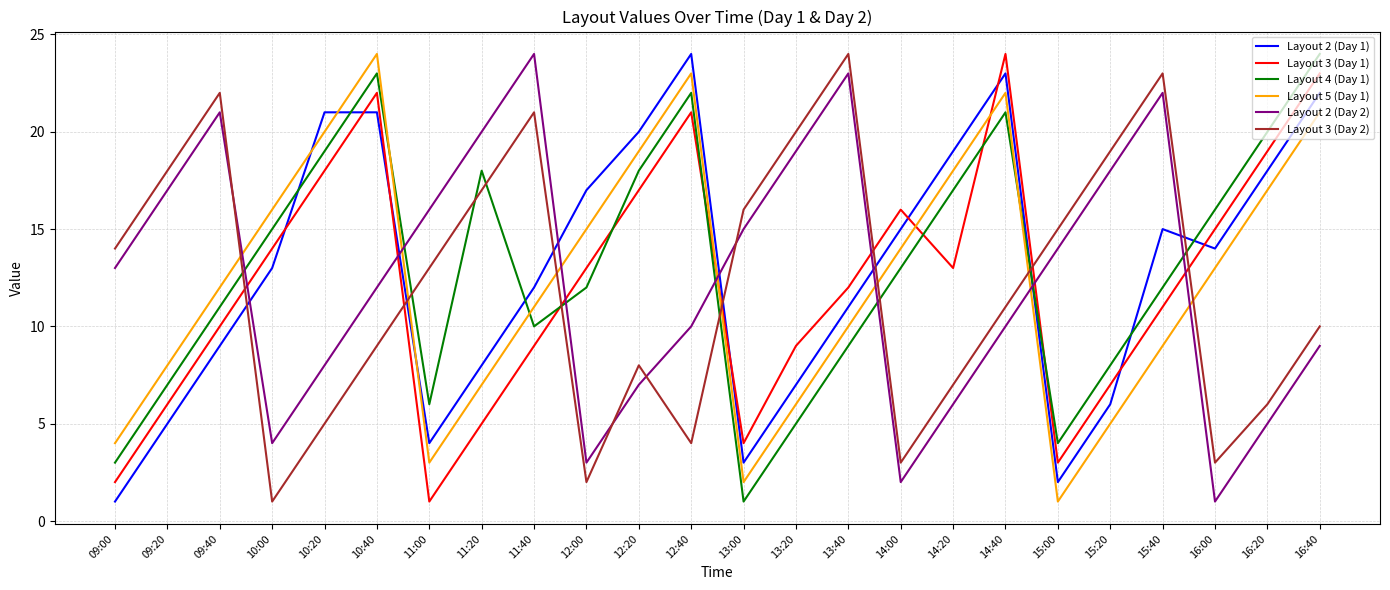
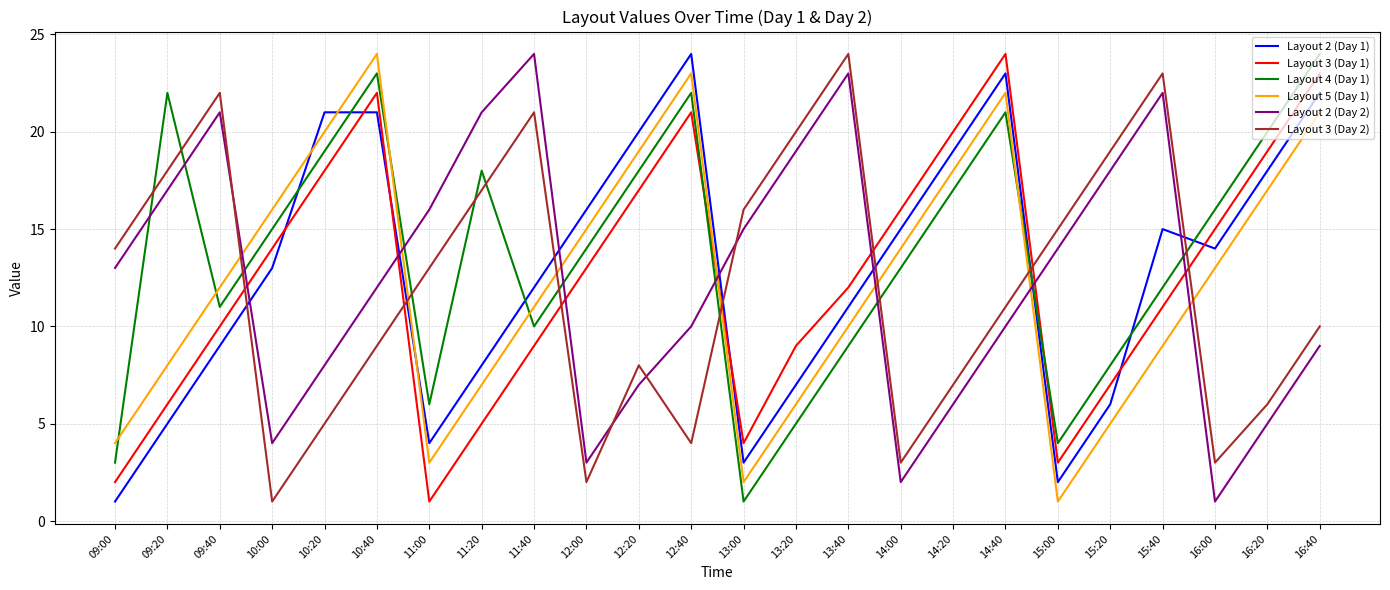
  {
    "Layout 2 (Day 1)": {
      "09:00": 1,
      "09:20": 5,
      "09:40": 9,
      "10:00": 13,
      "10:20": 21,
      "10:40": 21,
      "11:00": 4,
      "11:20": 8,
      "11:40": 12,
-     "12:00": 17,
+     "12:00": 16,
      "12:20": 20,
      "12:40": 24,
      "13:00": 3,
      "13:20": 7,
      "13:40": 11,
      "14:00": 15,
      "14:20": 19,
      "14:40": 23,
      "15:00": 2,
      "15:20": 6,
      "15:40": 15,
      "16:00": 14,
      "16:20": 18
    },
    "Layout 3 (Day 1)": {
      "09:00": 2,
      "09:20": 6,
      "09:40": 10,
      "10:00": 14,
      "10:20": 18,
      "10:40": 22,
      "11:00": 1,
      "11:20": 5,
      "11:40": 9,
      "12:00": 13,
      "12:20": 17,
      "12:40": 21,
      "13:00": 4,
      "13:20": 9,
      "13:40": 12,
      "14:00": 16,
-     "14:20": 13,
+     "14:20": 20,
      "14:40": 24,
      "15:00": 3,
      "15:20": 7,
      "15:40": 11,
      "16:00": 15,
      "16:20": 19
    },
    "Layout 4 (Day 1)": {
      "09:00": 3,
-     "09:20": 7,
+     "09:20": 22,
      "09:40": 11,
      "10:00": 15,
      "10:20": 19,
      "10:40": 23,
      "11:00": 6,
      "11:20": 18,
      "11:40": 10,
-     "12:00": 12,
+     "12:00": 14,
      "12:20": 18,
      "12:40": 22,
      "13:00": 1,
      "13:20": 5,
      "13:40": 9,
      "14:00": 13,
      "14:20": 17,
      "14:40": 21,
      "15:00": 4,
      "15:20": 8,
      "15:40": 12,
      "16:00": 16
    },
    "Layout 5 (Day 1)": {
      "09:00": 4,
      "09:20": 8,
      "09:40": 12,
      "10:00": 16,
      "10:20": 20,
      "10:40": 24,
      "11:00": 3,
      "11:20": 7,
      "11:40": 11,
      "12:00": 15,
      "12:20": 19,
      "12:40": 23,
      "13:00": 2,
      "13:20": 6,
      "13:40": 10,
      "14:00": 14,
      "14:20": 18,
      "14:40": 22,
      "15:00": 1,
      "15:20": 5,
      "15:40": 9,
      "16:00": 13,
      "16:20": 17
    },
    "Layout 2 (Day 2)": {
      "09:00": 13,
      "09:20": 17,
      "09:40": 21,
      "10:00": 4,
      "10:20": 8,
      "10:40": 12,
      "11:00": 16,
-     "11:20": 20,
+     "11:20": 21,
      "11:40": 24,
      "12:00": 3,
      "12:20": 7,
      "12:40": 10,
      "13:00": 15,
      "13:20": 19,
      "13:40": 23,
      "14:00": 2,
      "14:20": 6,
      "14:40": 10,
      "15:00": 14,
      "15:20": 18,
      "15:40": 22,
      "16:00": 1,
      "16:20": 5,
      "16:40": 9
    },
    "Layout 3 (Day 2)": {
      "09:00": 14,
      "09:20": 18,
      "09:40": 22,
      "10:00": 1,
      "10:20": 5,
      "10:40": 9,
      "11:00": 13,
      "11:20": 17,
      "11:40": 21,
      "12:00": 2,
      "12:20": 8,
      "12:40": 4,
      "13:00": 16,
      "13:20": 20,
      "13:40": 24,
      "14:00": 3,
      "14:20": 7,
      "14:40": 11,
      "15:00": 15,
      "15:20": 19,
      "15:40": 23,
      "16:00": 3,
      "16:20": 6,
      "16:40": 10
    }
  }
